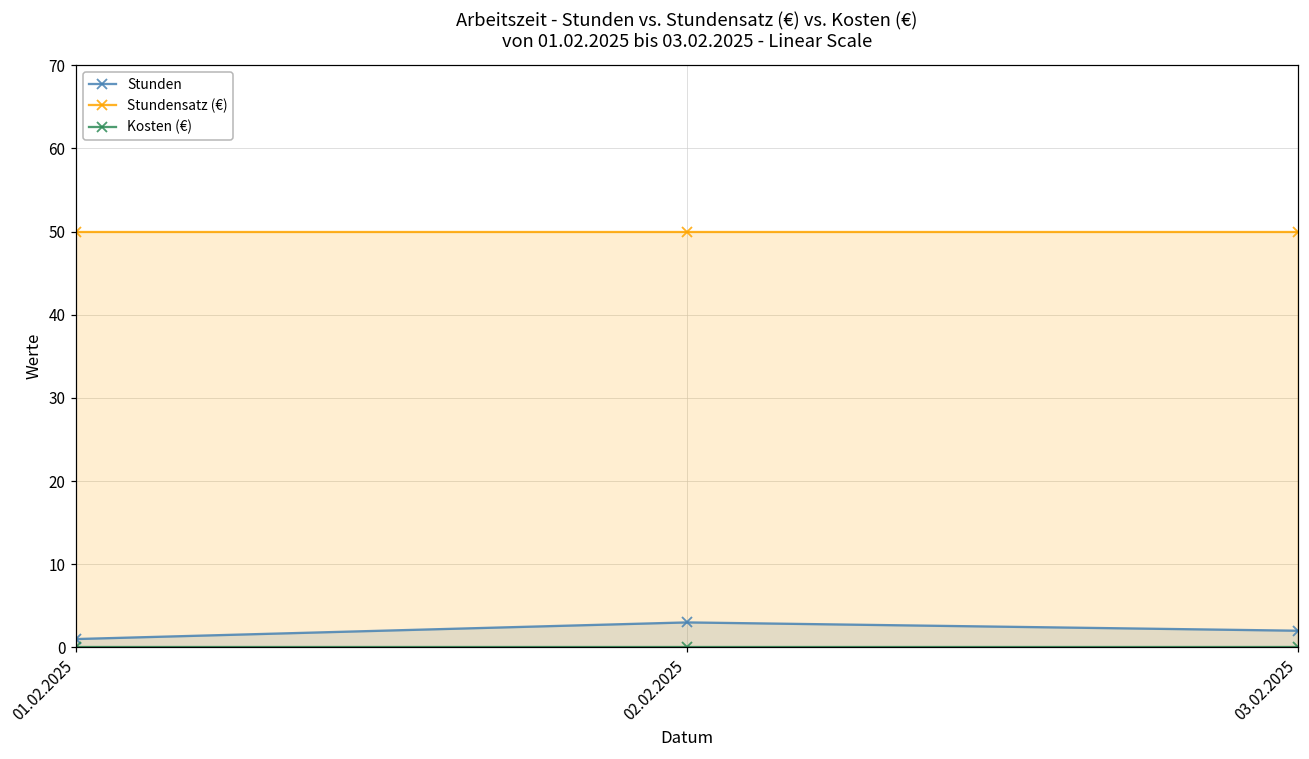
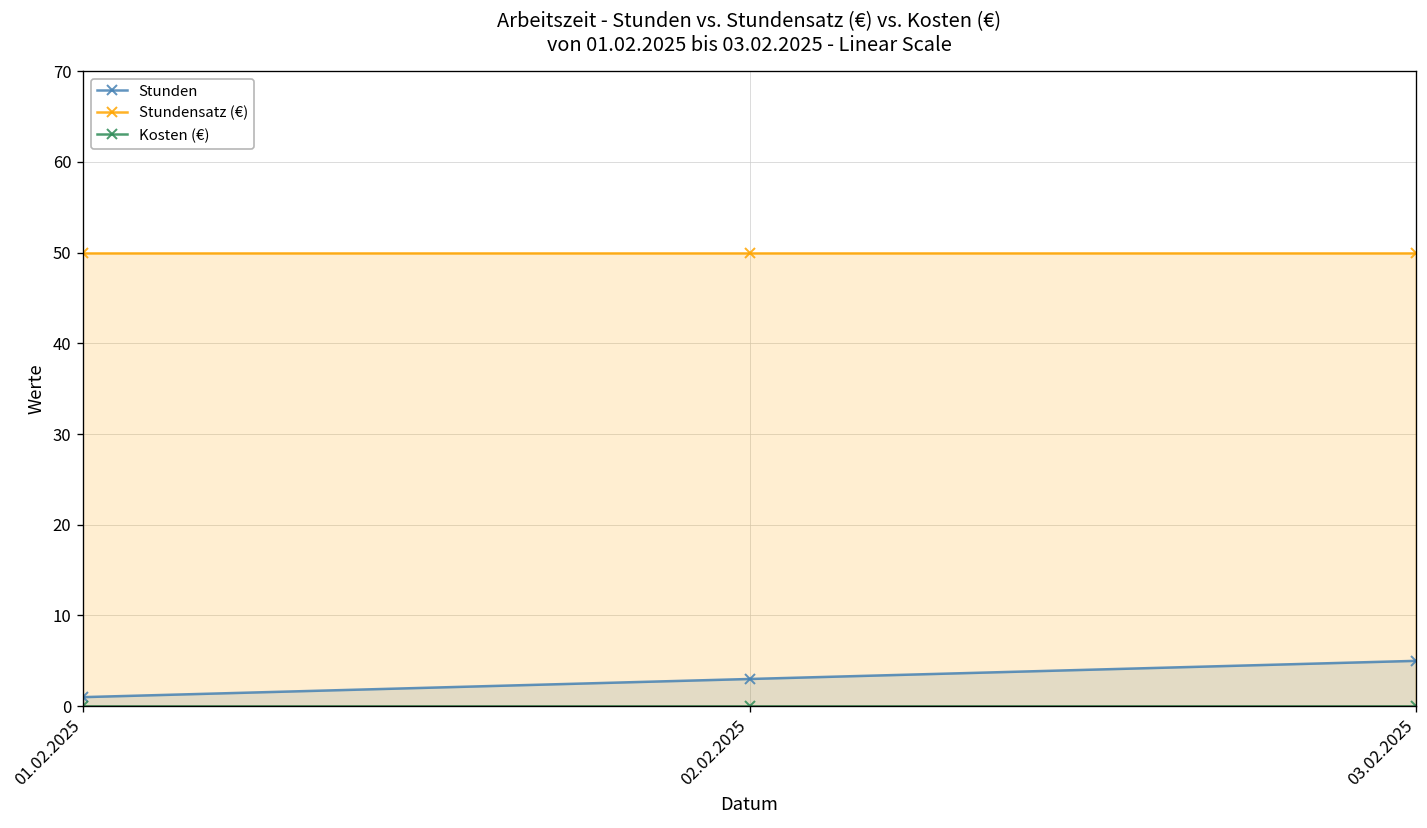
  {
    "Stunden": {
      "01.02.2025": 1,
      "02.02.2025": 3,
-     "03.02.2025": 2
+     "03.02.2025": 5
    },
    "Stundensatz (€)": {
      "01.02.2025": 50,
      "02.02.2025": 50,
      "03.02.2025": 50
    },
    "Kosten (€)": {
      "01.02.2025": 0,
      "02.02.2025": 0,
      "03.02.2025": 0
    }
  }
